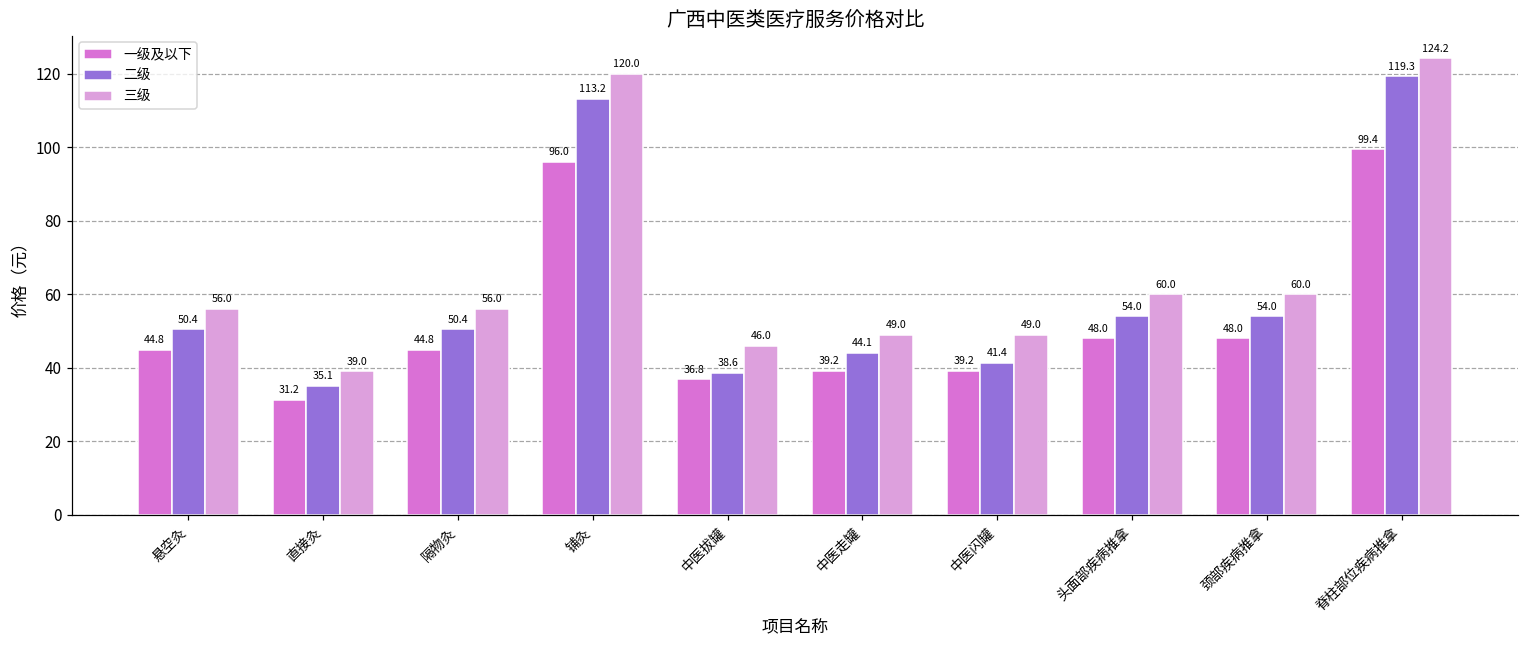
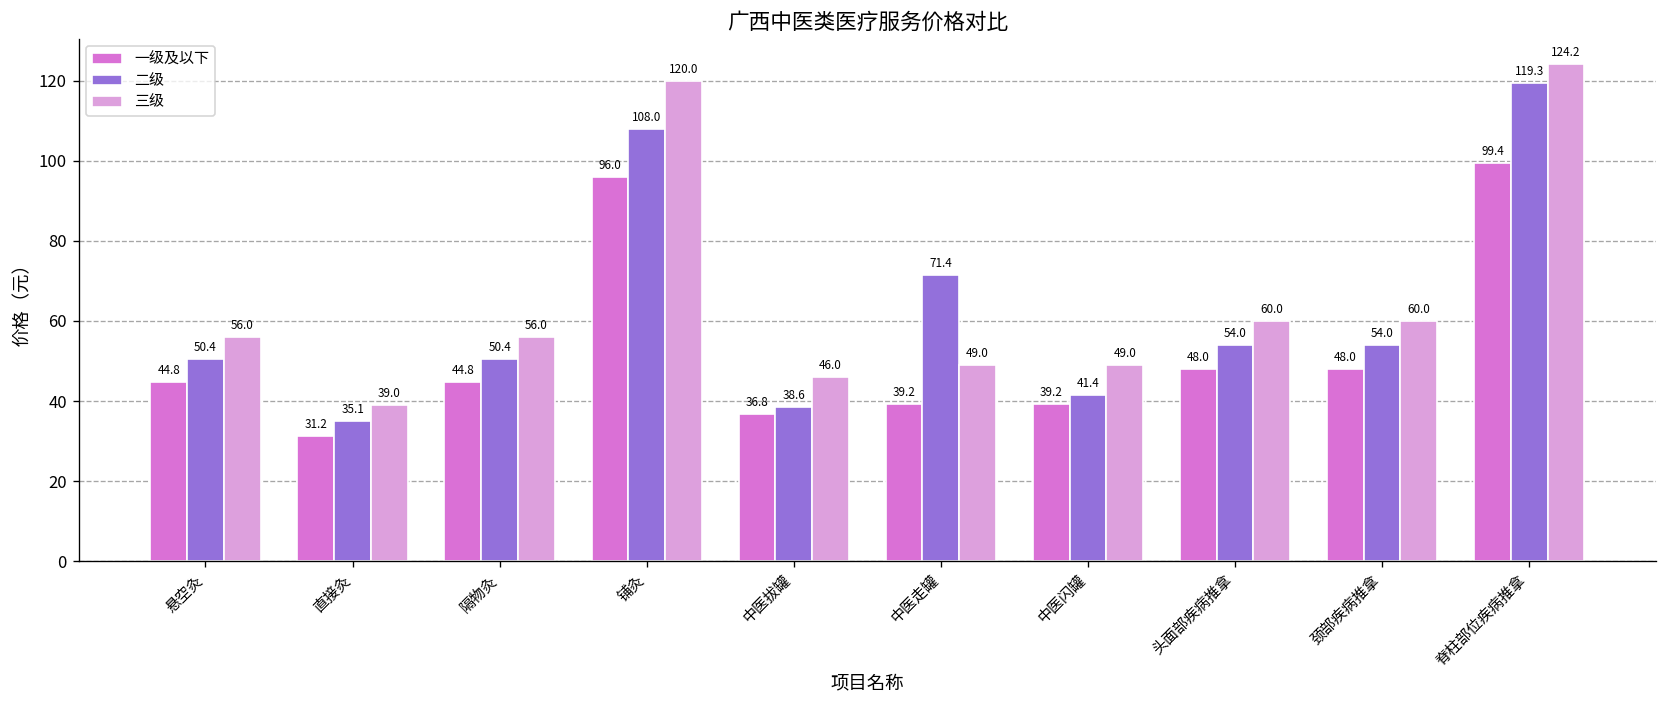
  {
    "二级": {
      "悬空灸": 50.4,
      "直接灸": 35.1,
      "隔物灸": 50.4,
-     "铺灸": 113.2,
+     "铺灸": 108.0,
      "中医拔罐": 38.6,
-     "中医走罐": 44.1,
+     "中医走罐": 71.4,
      "中医闪罐": 41.4,
      "头面部疾病推拿": 54.0,
      "颈部疾病推拿": 54.0,
      "脊柱部位疾病推拿": 119.3
    }
  }
